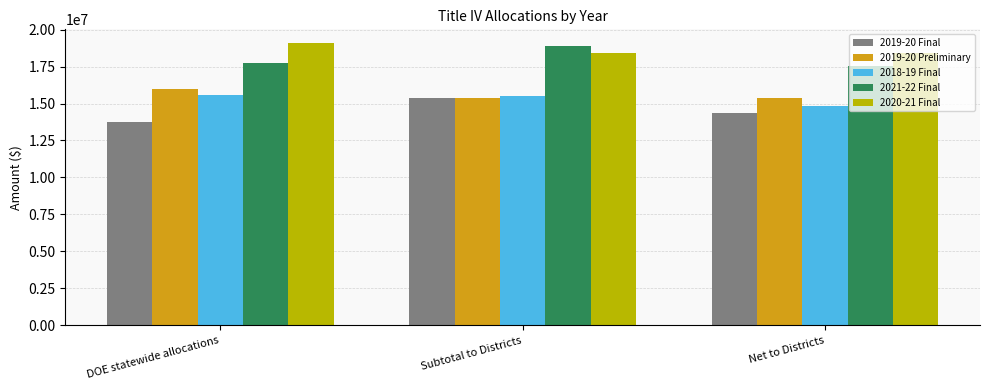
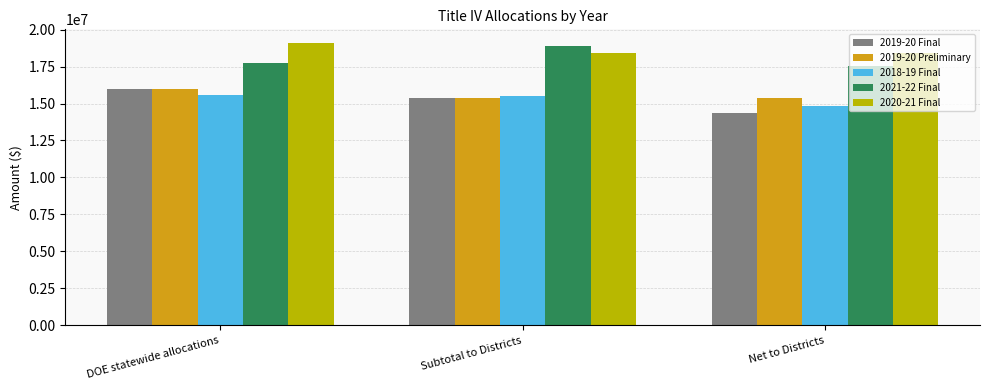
  {
    "2019-20 Final": {
-     "DOE statewide allocations": 13800000,
+     "DOE statewide allocations": 16000000,
      "Subtotal to Districts": 15400000,
      "Net to Districts": 14400000
    },
    "2018-19 Final": {
      "DOE statewide allocations": 15600000,
      "Subtotal to Districts": 15500000,
      "Net to Districts": 14800000
    },
    "2021-22 Final": {
      "DOE statewide allocations": 17800000,
      "Subtotal to Districts": 18900000
    }
  }
